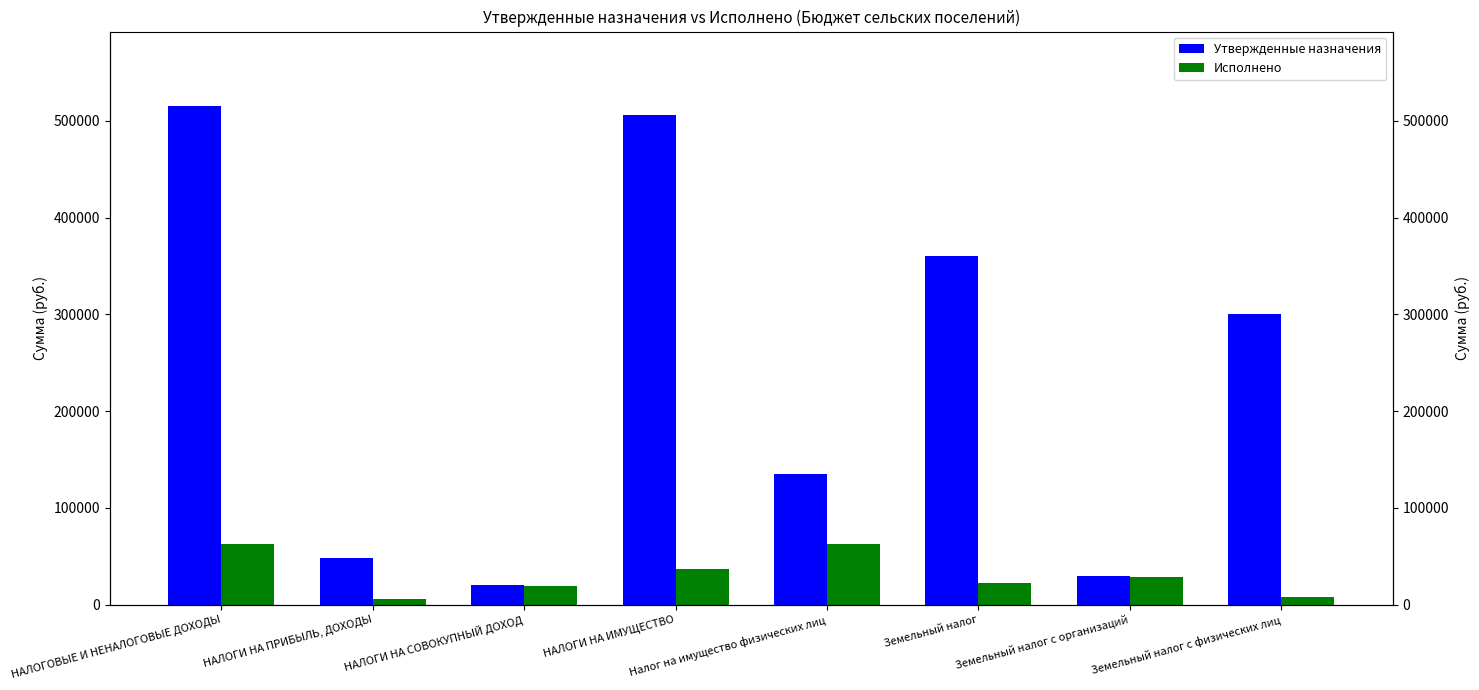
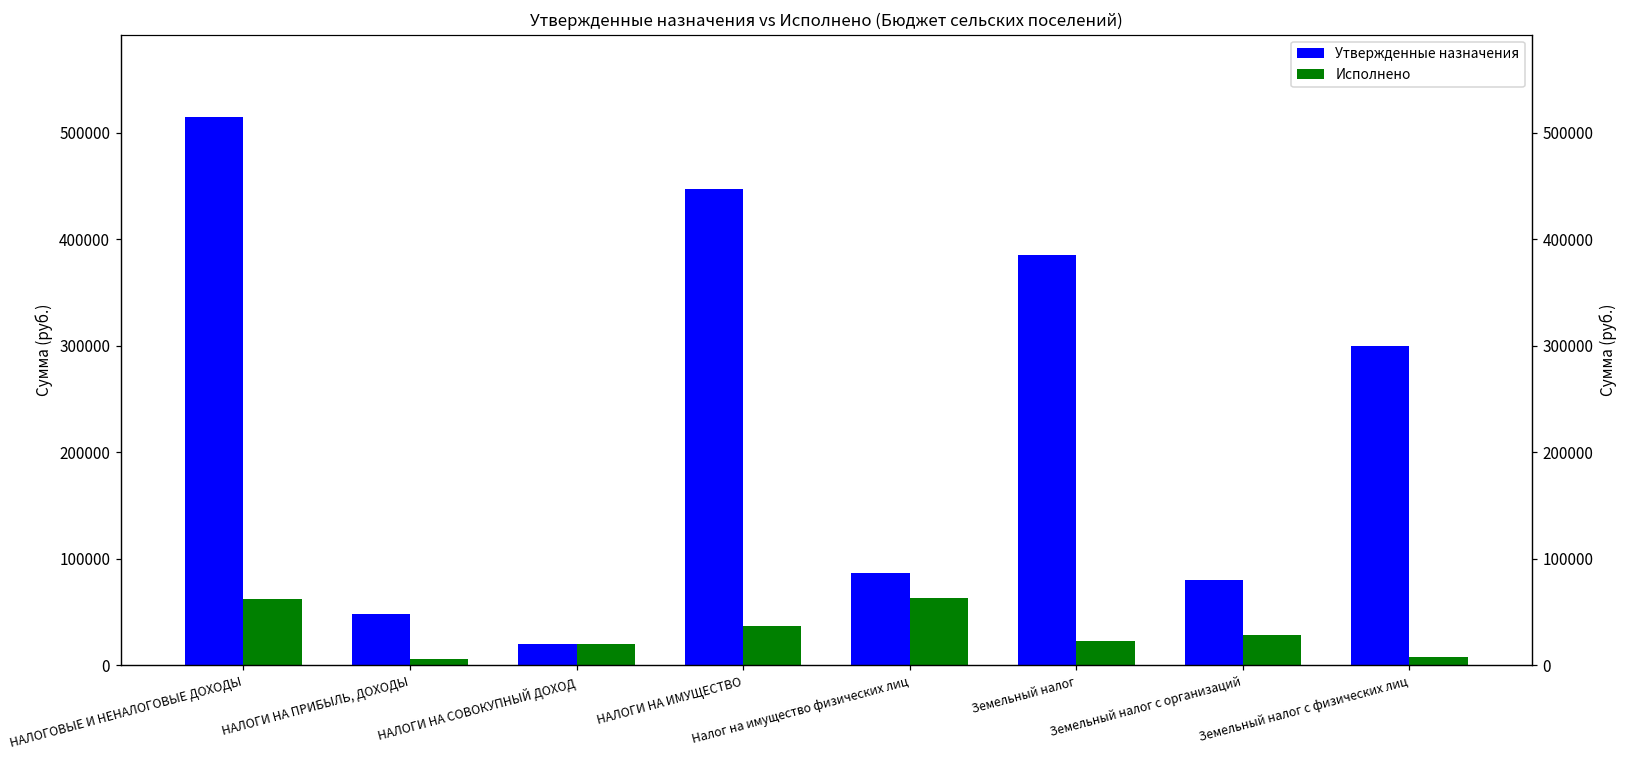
  {
    "Утвержденные назначения": {
      "НАЛОГОВЫЕ И НЕНАЛОГОВЫЕ ДОХОДЫ": 520000,
      "НАЛОГИ НА ПРИБЫЛЬ, ДОХОДЫ": 50000,
      "НАЛОГИ НА СОВОКУПНЫЙ ДОХОД": 20000,
-     "НАЛОГИ НА ИМУЩЕСТВО": 510000,
-     "Налог на имущество физических лиц": 140000,
-     "Земельный налог": 360000,
-     "Земельный налог с организаций": 30000,
+     "НАЛОГИ НА ИМУЩЕСТВО": 450000,
+     "Налог на имущество физических лиц": 90000,
+     "Земельный налог": 390000,
+     "Земельный налог с организаций": 80000,
      "Земельный налог с физических лиц": 300000
    },
    "Исполнено": {
      "НАЛОГОВЫЕ И НЕНАЛОГОВЫЕ ДОХОДЫ": 60000,
      "НАЛОГИ НА ПРИБЫЛЬ, ДОХОДЫ": 10000,
      "НАЛОГИ НА СОВОКУПНЫЙ ДОХОД": 20000,
      "НАЛОГИ НА ИМУЩЕСТВО": 40000,
      "Налог на имущество физических лиц": 60000,
      "Земельный налог": 20000,
      "Земельный налог с организаций": 30000,
      "Земельный налог с физических лиц": 10000
    }
  }
